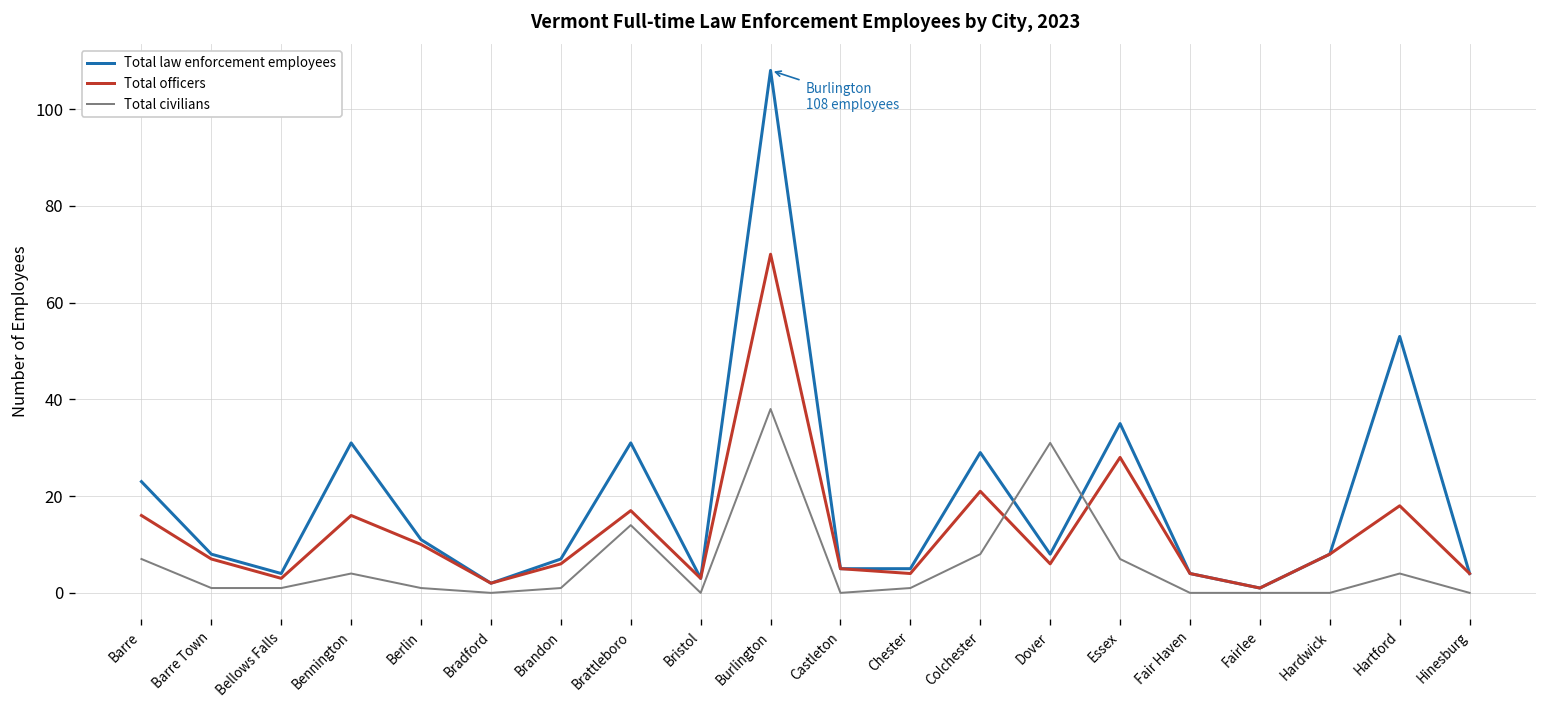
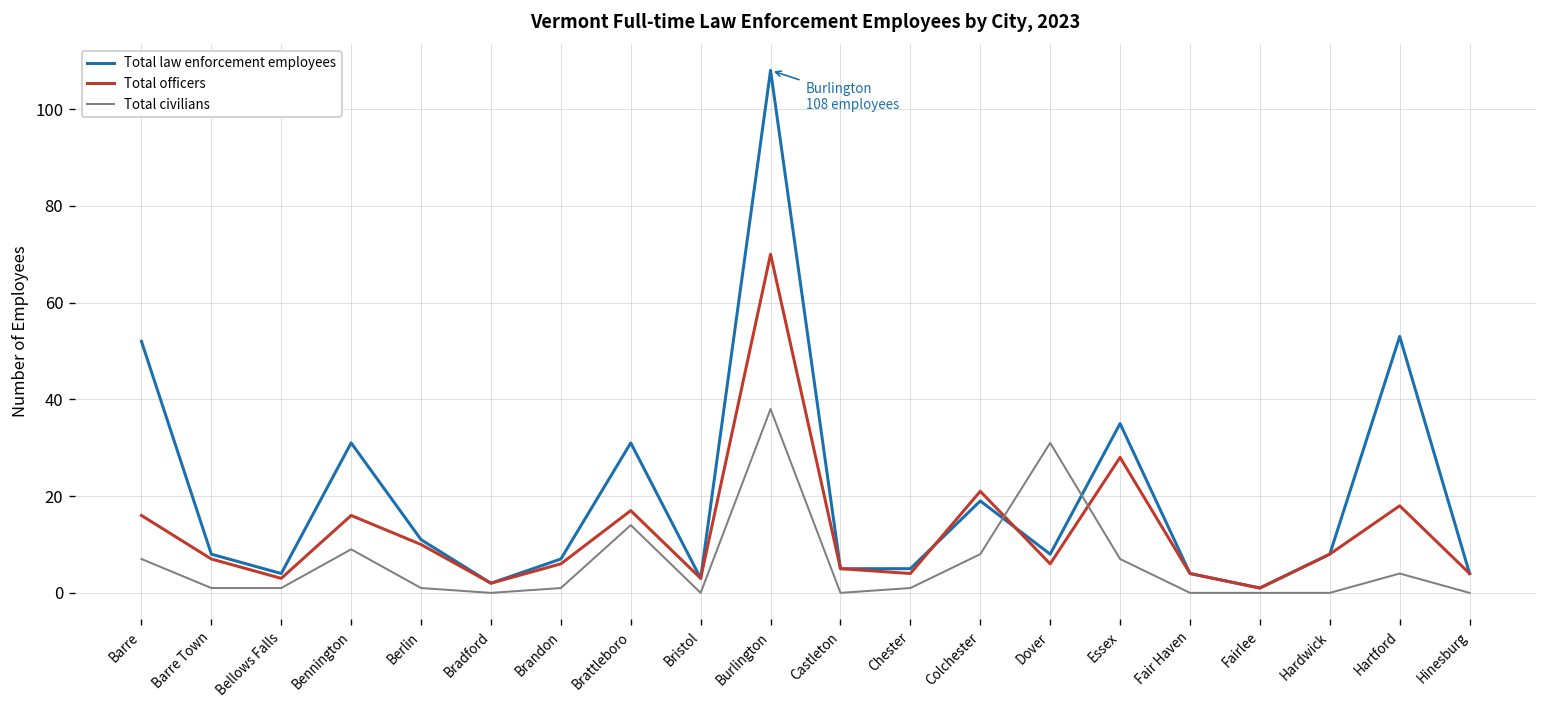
  {
    "Total law enforcement employees": {
-     "Barre": 23,
+     "Barre": 52,
      "Barre Town": 8,
      "Bellows Falls": 4,
      "Bennington": 31,
      "Berlin": 11,
      "Brandon": 7,
      "Brattleboro": 31,
      "Chester": 5,
-     "Colchester": 29,
+     "Colchester": 19,
      "Dover": 8,
      "Essex": 35,
      "Hartford": 53
    },
    "Total officers": {
      "Barre": 16,
      "Barre Town": 7,
      "Bellows Falls": 3,
      "Bennington": 16,
      "Berlin": 10,
      "Brandon": 6,
      "Brattleboro": 17,
      "Burlington": 70,
      "Chester": 4,
      "Colchester": 21,
      "Dover": 6,
      "Essex": 28,
      "Hartford": 18
    },
    "Total civilians": {
      "Barre": 7,
      "Barre Town": 1,
      "Bellows Falls": 1,
-     "Bennington": 4,
+     "Bennington": 9,
      "Berlin": 1,
      "Bradford": 0,
      "Brandon": 1,
      "Brattleboro": 14,
      "Bristol": 0,
      "Burlington": 38,
      "Castleton": 0,
      "Chester": 1,
      "Colchester": 8,
      "Dover": 31,
      "Essex": 7,
      "Fair Haven": 0,
      "Fairlee": 0,
      "Hardwick": 0,
      "Hartford": 4,
      "Hinesburg": 0
    }
  }
